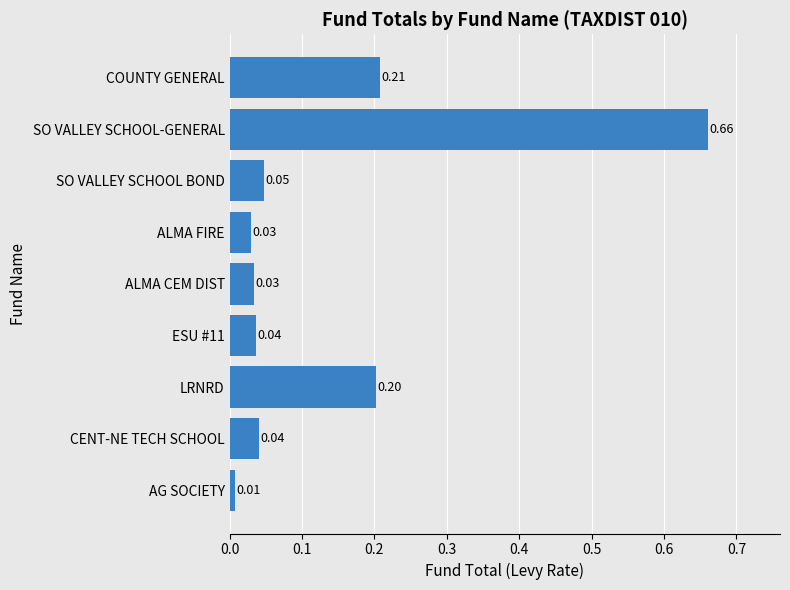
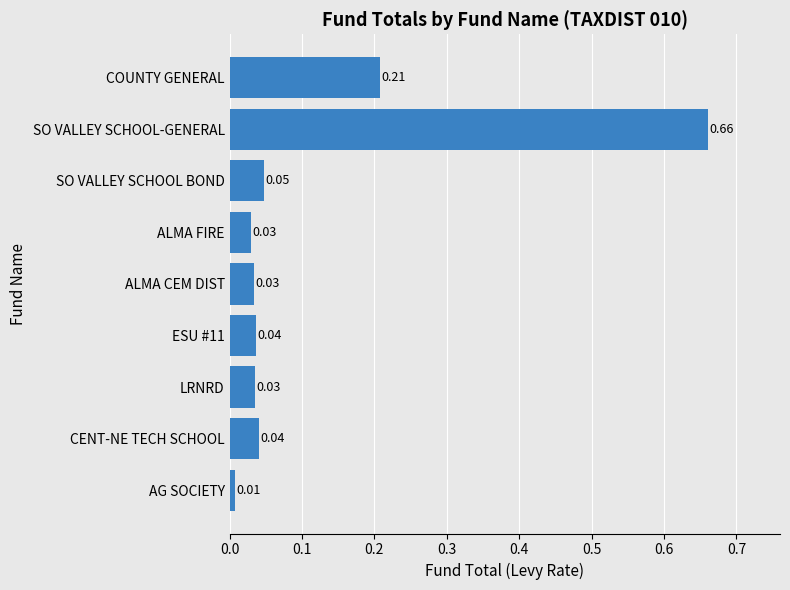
  {
    "COUNTY GENERAL": 0.21,
    "SO VALLEY SCHOOL-GENERAL": 0.66,
    "SO VALLEY SCHOOL BOND": 0.05,
    "ALMA FIRE": 0.03,
    "ALMA CEM DIST": 0.03,
    "ESU #11": 0.04,
-   "LRNRD": 0.20,
+   "LRNRD": 0.03,
    "CENT-NE TECH SCHOOL": 0.04,
    "AG SOCIETY": 0.01
  }
